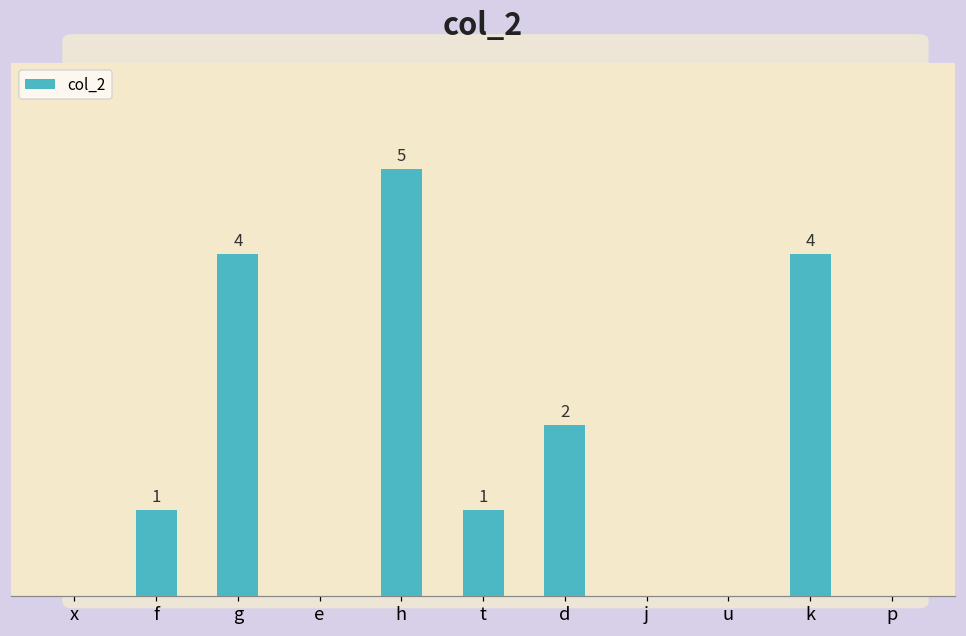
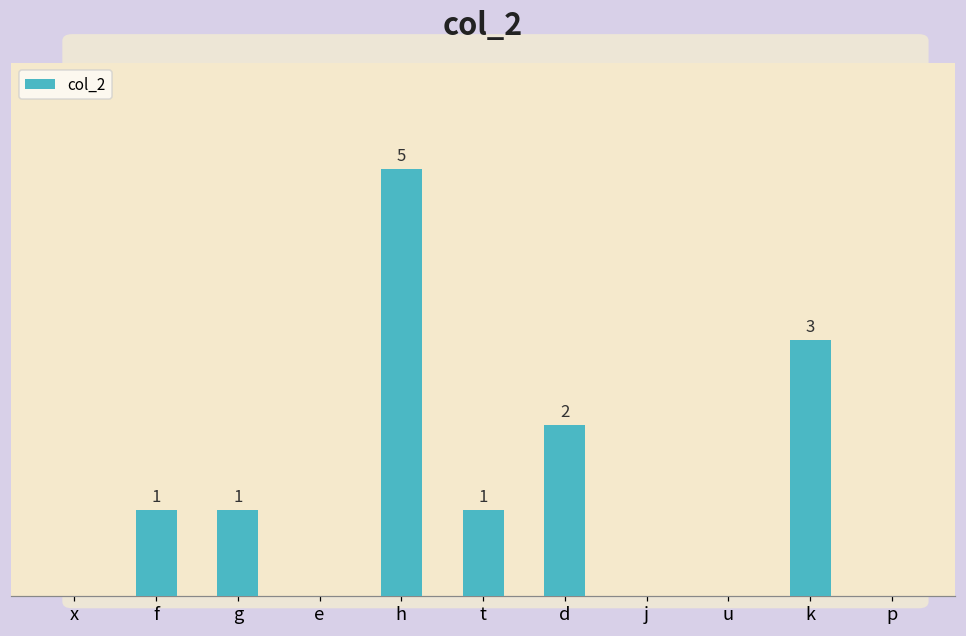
  {
    "f": 1,
-   "g": 4,
+   "g": 1,
    "h": 5,
    "t": 1,
    "d": 2,
-   "k": 4
+   "k": 3
  }
